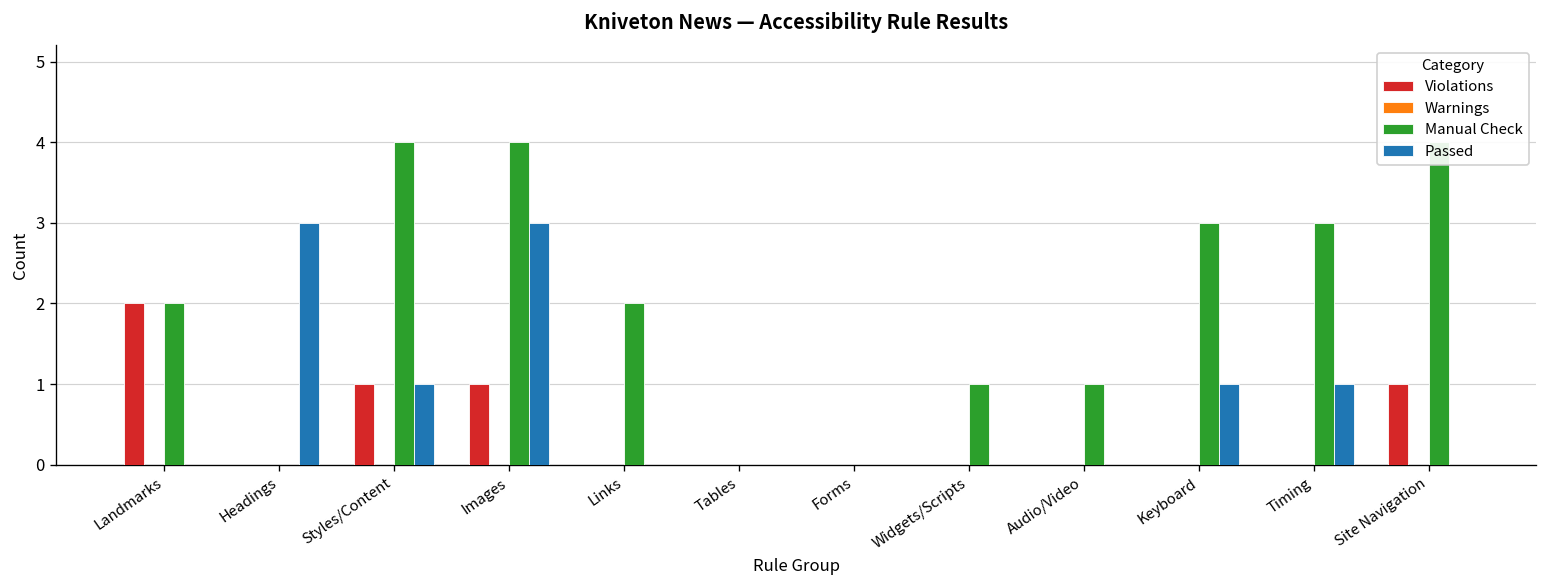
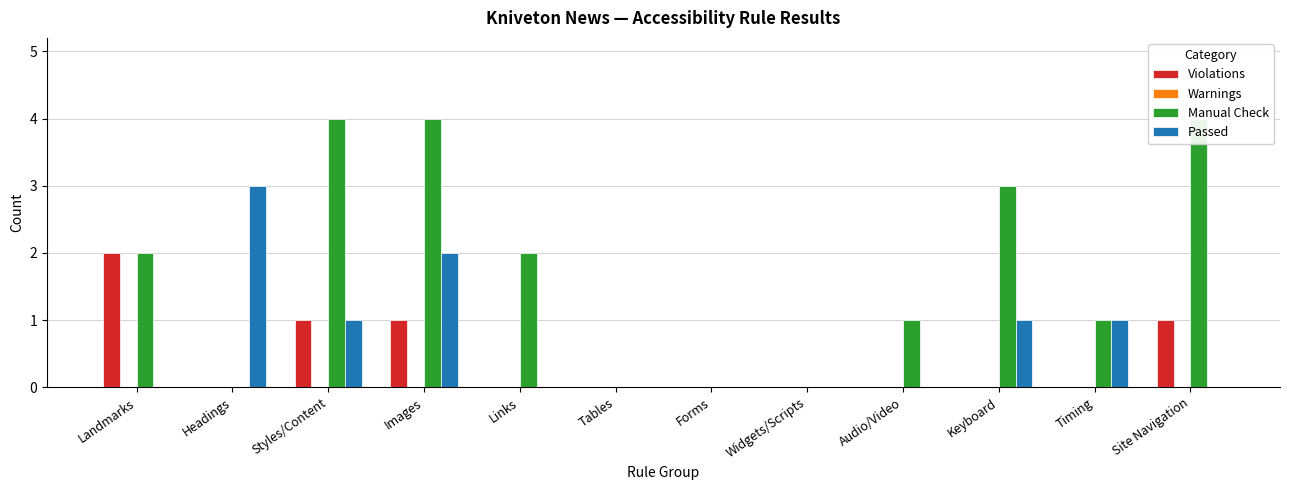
  {
    "Violations": {
      "Landmarks": 2,
      "Headings": 0,
      "Styles/Content": 1,
      "Images": 1,
      "Links": 0,
      "Tables": 0,
      "Forms": 0,
      "Widgets/Scripts": 0,
      "Audio/Video": 0,
      "Keyboard": 0,
      "Timing": 0,
      "Site Navigation": 1
    },
    "Warnings": {
      "Landmarks": 0,
      "Headings": 0,
      "Styles/Content": 0,
      "Images": 0,
      "Links": 0,
      "Tables": 0,
      "Forms": 0,
      "Widgets/Scripts": 0,
      "Audio/Video": 0,
      "Keyboard": 0,
      "Timing": 0,
      "Site Navigation": 0
    },
    "Manual Check": {
      "Landmarks": 2,
      "Headings": 0,
      "Styles/Content": 4,
      "Images": 4,
      "Links": 2,
      "Tables": 0,
      "Forms": 0,
-     "Widgets/Scripts": 1,
+     "Widgets/Scripts": 0,
      "Audio/Video": 1,
      "Keyboard": 3,
-     "Timing": 3
+     "Timing": 1
    },
    "Passed": {
      "Landmarks": 0,
      "Headings": 3,
      "Styles/Content": 1,
-     "Images": 3,
+     "Images": 2,
      "Links": 0,
      "Tables": 0,
      "Forms": 0,
      "Widgets/Scripts": 0,
      "Audio/Video": 0,
      "Keyboard": 1,
      "Timing": 1,
      "Site Navigation": 0
    }
  }
